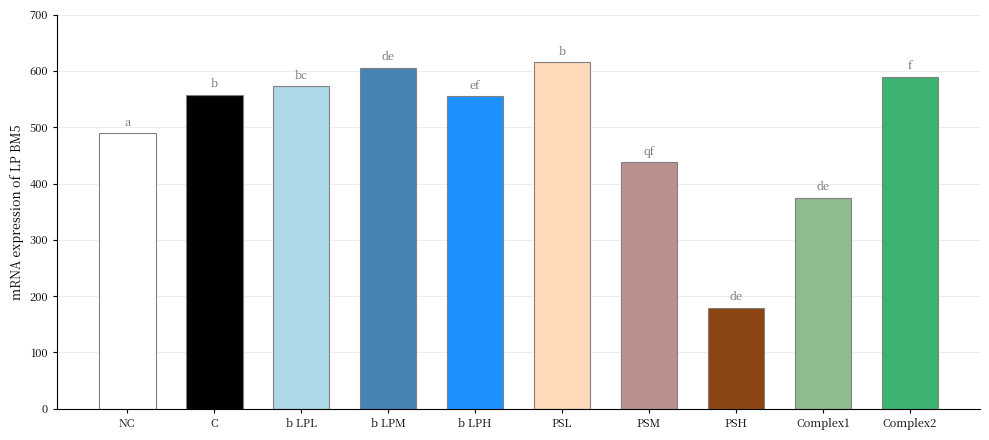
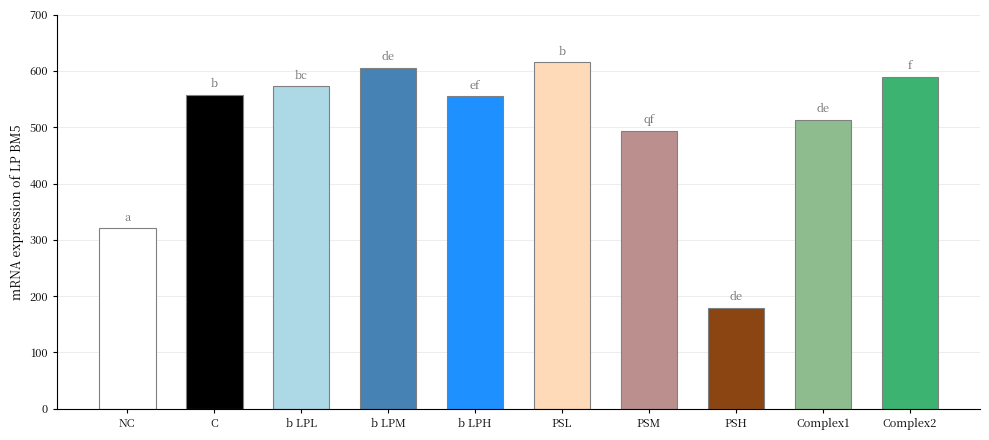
  {
-   "NC": 490,
+   "NC": 320,
    "C": 560,
    "b LPL": 570,
    "b LPM": 610,
    "b LPH": 560,
    "PSL": 620,
-   "PSM": 440,
+   "PSM": 490,
    "PSH": 180,
-   "Complex1": 380,
+   "Complex1": 510,
    "Complex2": 590
  }
